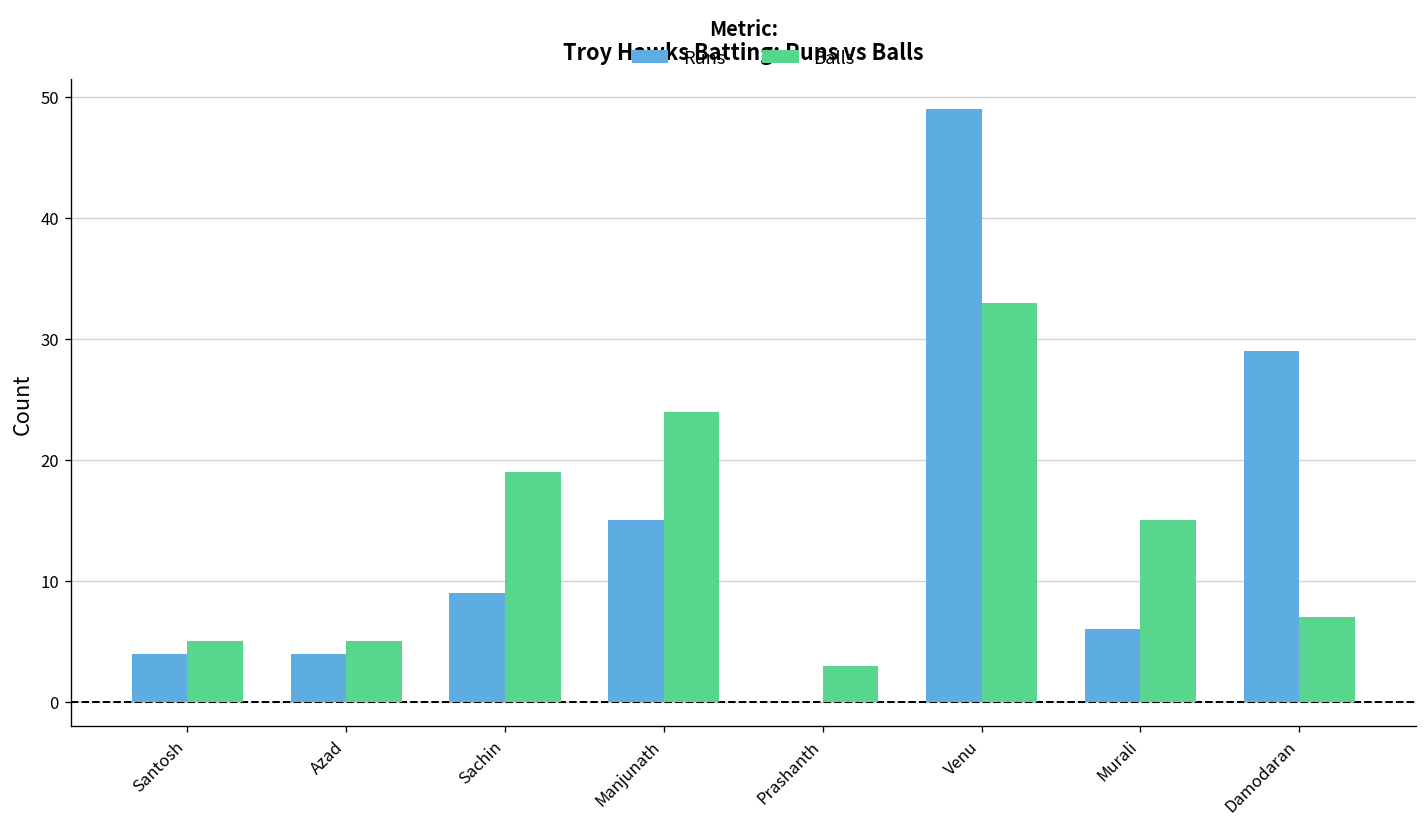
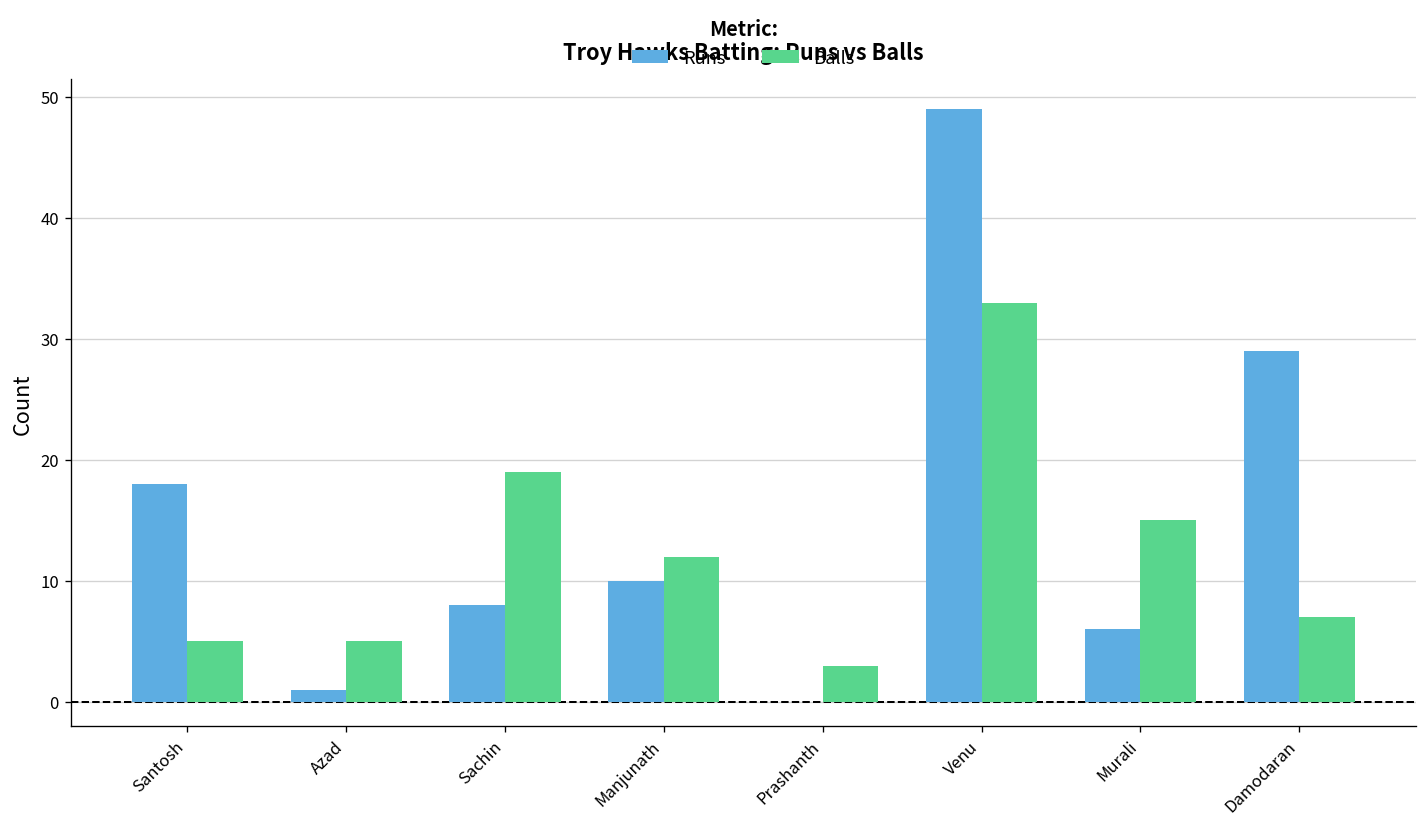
  {
    "Runs": {
-     "Santosh": 4,
-     "Azad": 4,
-     "Sachin": 9,
-     "Manjunath": 15,
+     "Santosh": 18,
+     "Azad": 1,
+     "Sachin": 8,
+     "Manjunath": 10,
      "Prashanth": 0,
      "Venu": 49,
      "Murali": 6,
      "Damodaran": 29
    },
    "Balls": {
      "Santosh": 5,
      "Azad": 5,
      "Sachin": 19,
-     "Manjunath": 24,
+     "Manjunath": 12,
      "Prashanth": 3,
      "Venu": 33,
      "Murali": 15,
      "Damodaran": 7
    }
  }
